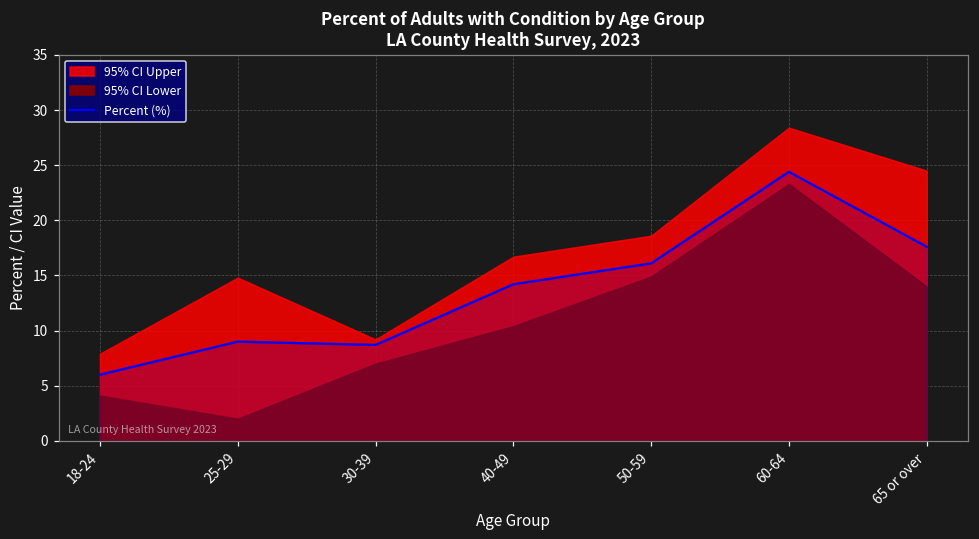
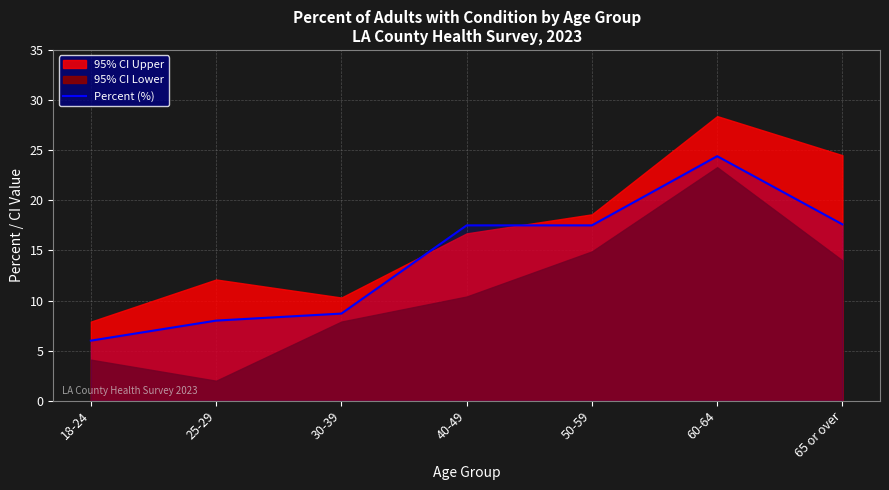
  {
    "Percent (%)": {
      "18-24": 6.0,
-     "25-29": 9.0,
+     "25-29": 8.0,
      "30-39": 8.7,
-     "40-49": 14.2,
-     "50-59": 16.1,
+     "40-49": 17.5,
+     "50-59": 17.5,
      "60-64": 24.4,
      "65 or over": 17.6
    },
    "95% CI Upper": {
      "18-24": 7.9,
-     "25-29": 14.8,
-     "30-39": 9.2,
+     "25-29": 12.1,
+     "30-39": 10.3,
      "40-49": 16.7,
      "50-59": 18.6,
      "60-64": 28.4,
      "65 or over": 24.5
    },
    "95% CI Lower": {
      "18-24": 4.1,
-     "30-39": 7.0,
+     "30-39": 7.9,
      "40-49": 10.4,
      "50-59": 14.9,
      "60-64": 23.3,
      "65 or over": 14.0
    }
  }
